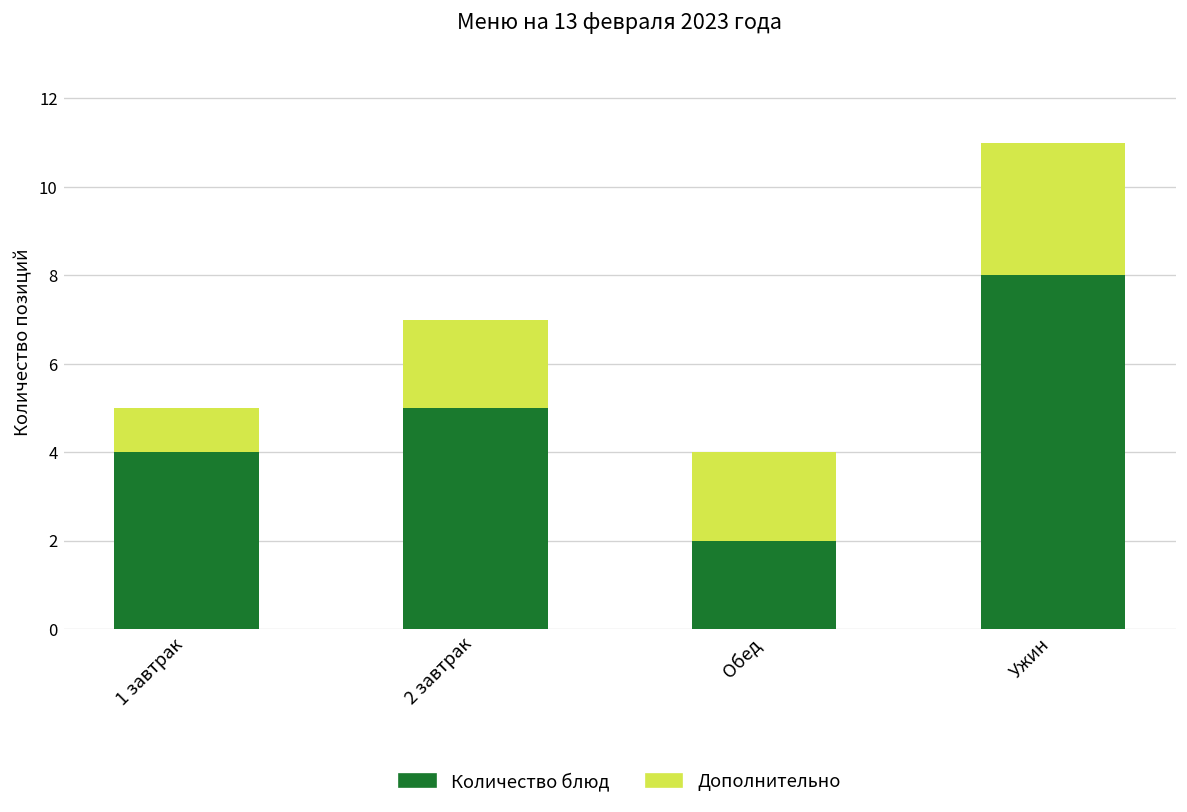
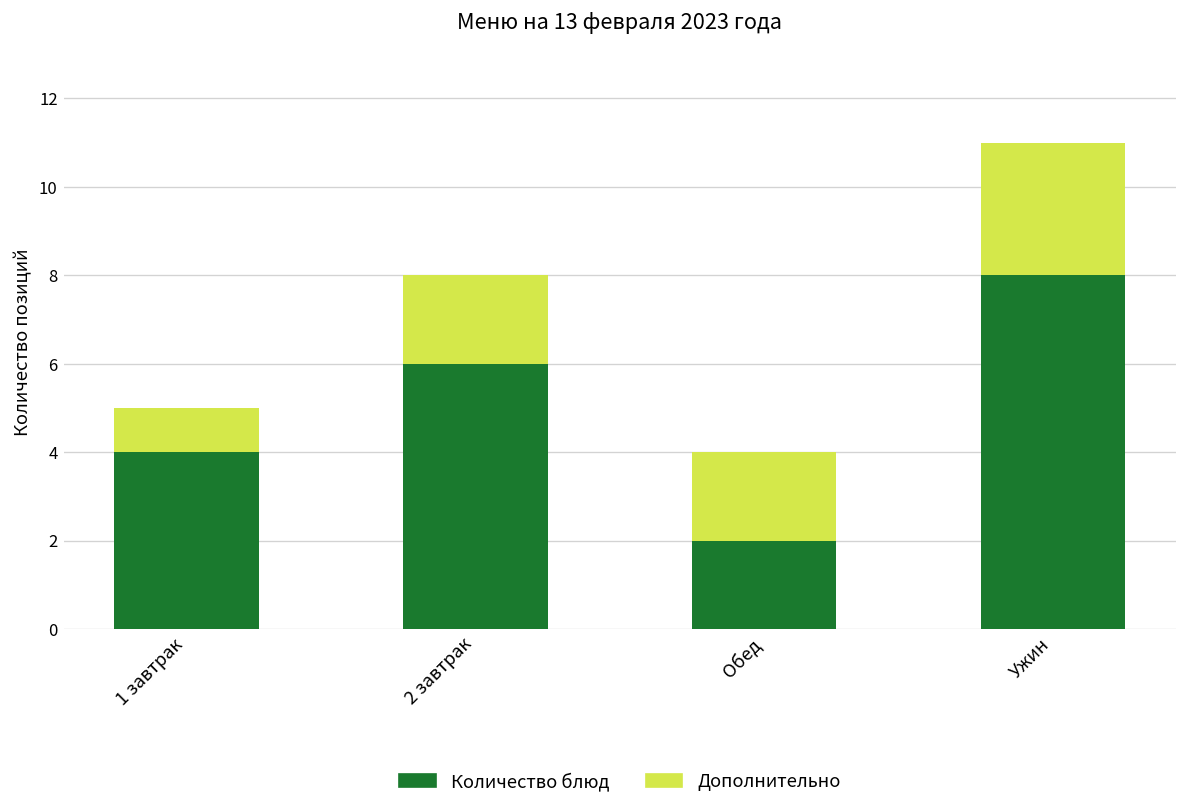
  {
    "Количество блюд": {
      "1 завтрак": 4,
-     "2 завтрак": 5,
+     "2 завтрак": 6,
      "Обед": 2,
      "Ужин": 8
    },
    "Дополнительно": {
      "1 завтрак": 1,
      "2 завтрак": 2,
      "Обед": 2,
      "Ужин": 3
    }
  }
